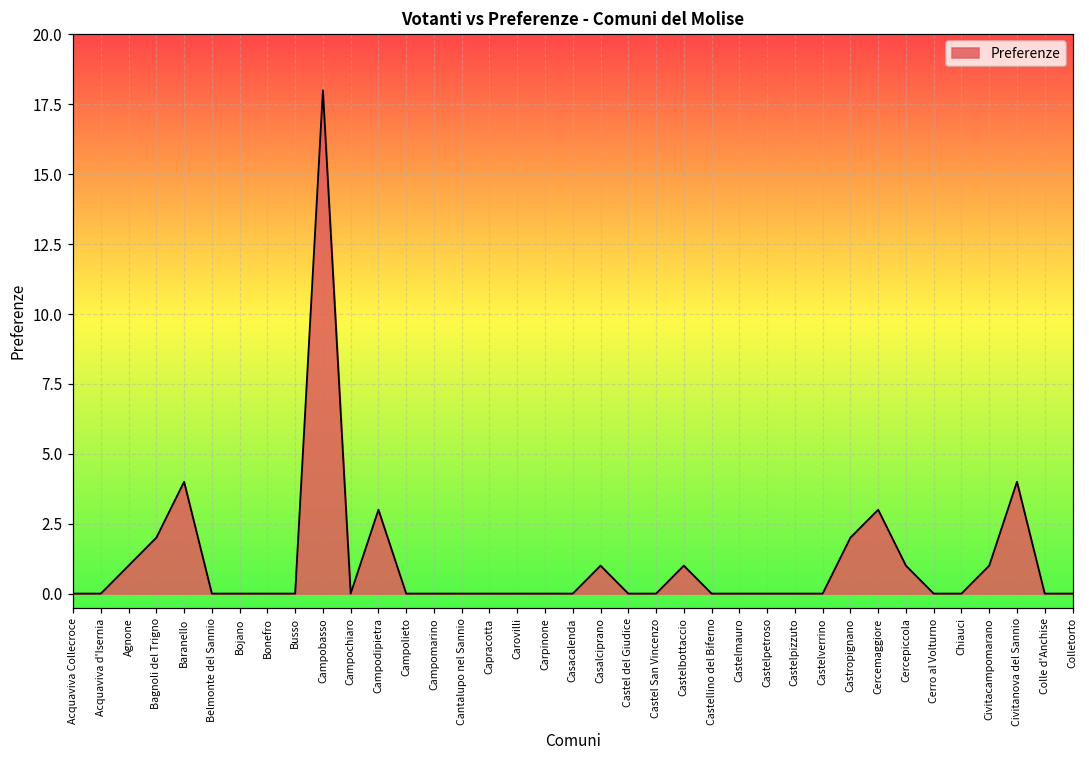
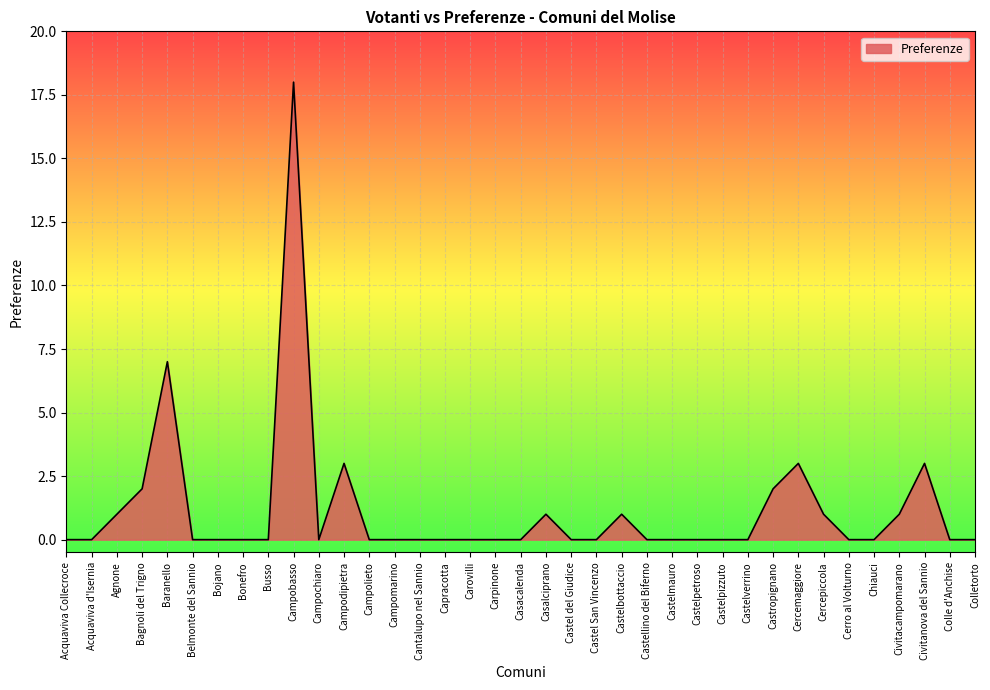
  {
    "Acquaviva Collecroce": 0,
    "Acquaviva d'Isernia": 0,
    "Agnone": 1,
    "Bagnoli del Trigno": 2,
-   "Baranello": 4,
+   "Baranello": 7,
    "Belmonte del Sannio": 0,
    "Bojano": 0,
    "Bonefro": 0,
    "Busso": 0,
    "Campobasso": 18,
    "Campochiaro": 0,
    "Campodipietra": 3,
    "Campolieto": 0,
    "Campomarino": 0,
    "Cantalupo nel Sannio": 0,
    "Capracotta": 0,
    "Carovilli": 0,
    "Carpinone": 0,
    "Casacalenda": 0,
    "Casalciprano": 1,
    "Castel del Giudice": 0,
    "Castel San Vincenzo": 0,
    "Castelbottaccio": 1,
    "Castellino del Biferno": 0,
    "Castelmauro": 0,
    "Castelpetroso": 0,
    "Castelpizzuto": 0,
    "Castelverrino": 0,
    "Castropignano": 2,
    "Cercemaggiore": 3,
    "Cercepiccola": 1,
    "Cerro al Volturno": 0,
    "Chiauci": 0,
    "Civitacampomarano": 1,
-   "Civitanova del Sannio": 4,
+   "Civitanova del Sannio": 3,
    "Colle d'Anchise": 0,
    "Colletorto": 0
  }
